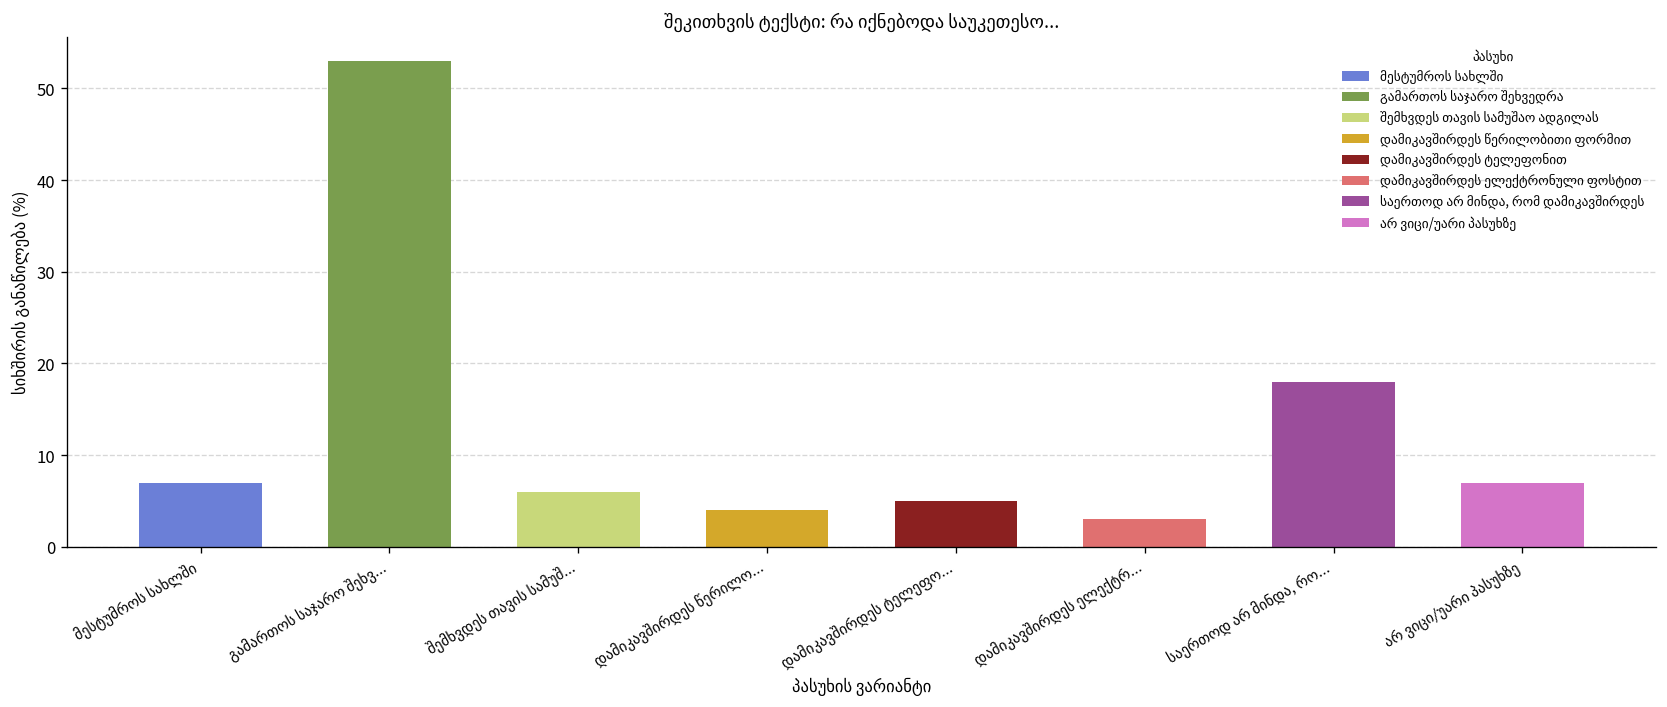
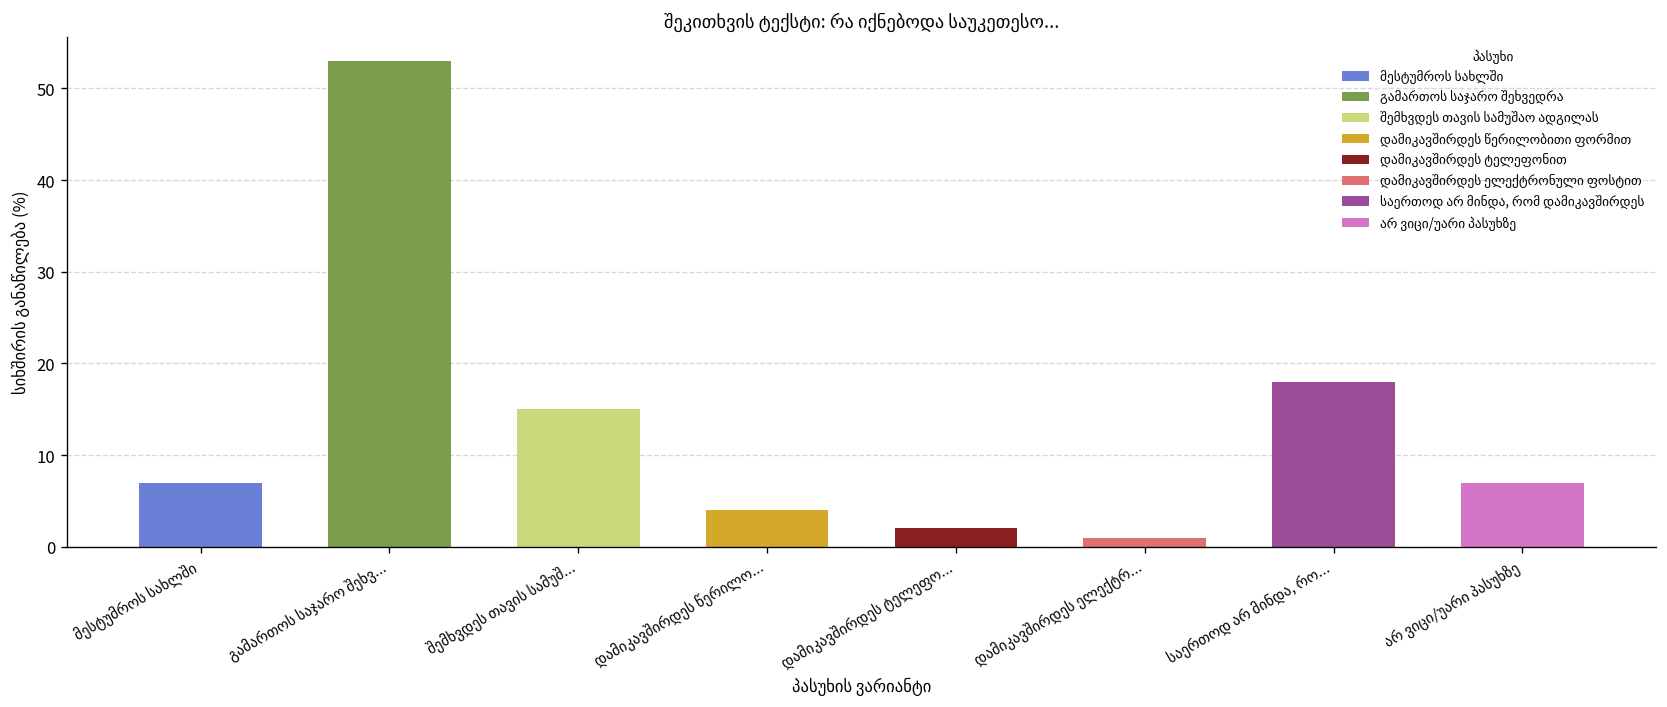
  {
    "მესტუმროს სახლში": 7,
    "გამართოს საჯარო შეხვ...": 53,
-   "შემხვდეს თავის სამუშ...": 6,
+   "შემხვდეს თავის სამუშ...": 15,
    "დამიკავშირდეს წერილო...": 4,
-   "დამიკავშირდეს ტელეფო...": 5,
-   "დამიკავშირდეს ელექტრ...": 3,
+   "დამიკავშირდეს ტელეფო...": 2,
+   "დამიკავშირდეს ელექტრ...": 1,
    "საერთოდ არ მინდა, რო...": 18,
    "არ ვიცი/უარი პასუხზე": 7
  }
